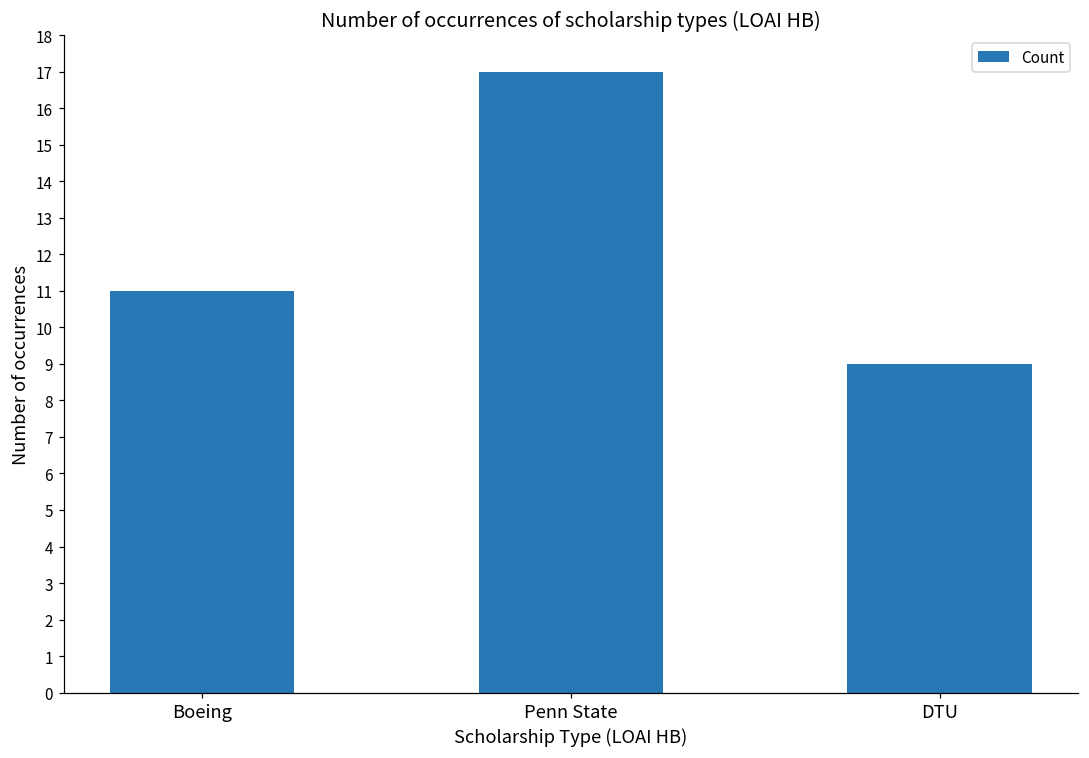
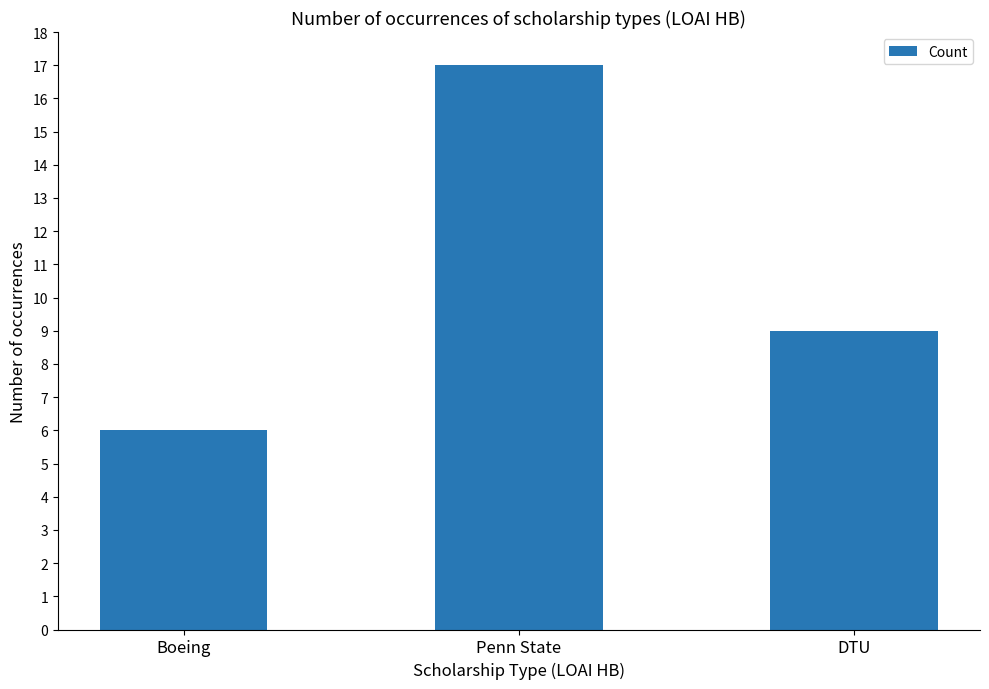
  {
-   "Boeing": 11,
+   "Boeing": 6,
    "Penn State": 17,
    "DTU": 9
  }
